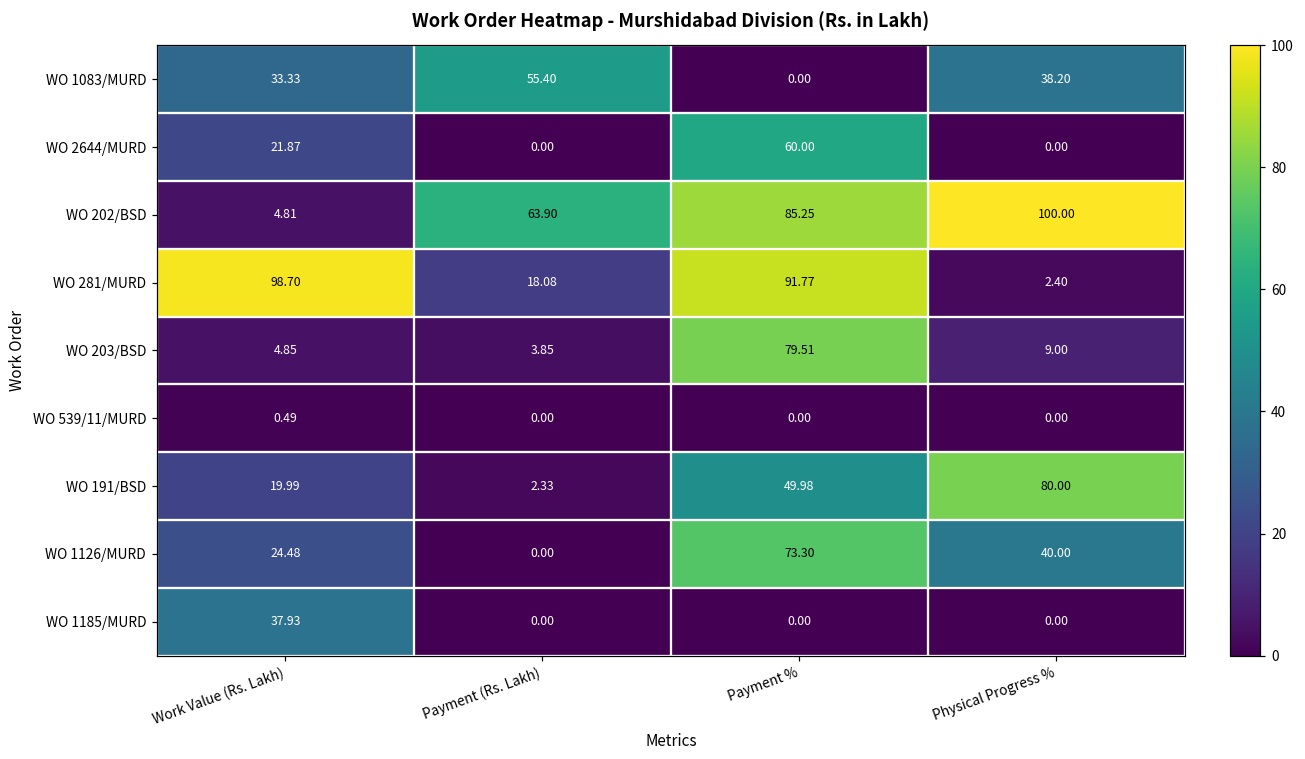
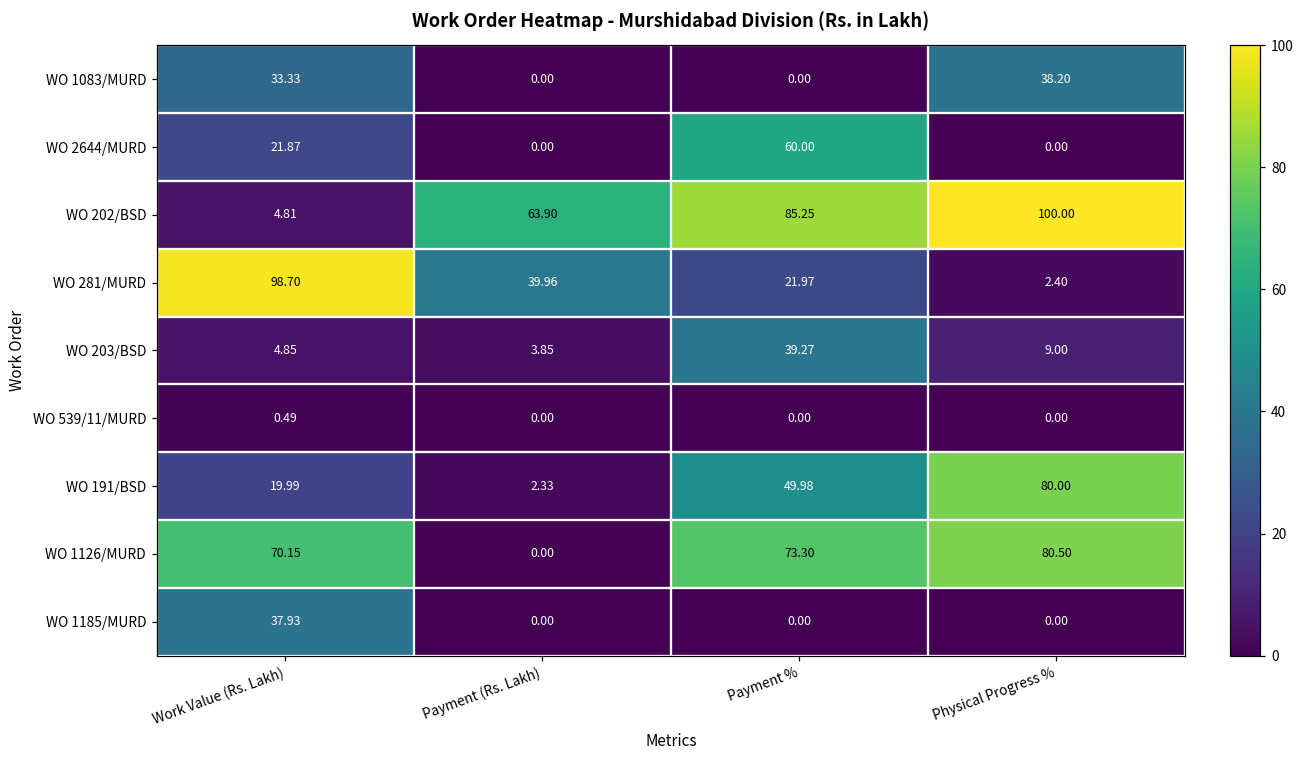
  {
    "WO 1083/MURD": {
      "Work Value (Rs. Lakh)": 33.33,
-     "Payment (Rs. Lakh)": 55.40,
+     "Payment (Rs. Lakh)": 0.00,
      "Payment %": 0.00,
      "Physical Progress %": 38.20
    },
    "WO 2644/MURD": {
      "Work Value (Rs. Lakh)": 21.87,
      "Payment (Rs. Lakh)": 0.00,
      "Payment %": 60.00,
      "Physical Progress %": 0.00
    },
    "WO 202/BSD": {
      "Work Value (Rs. Lakh)": 4.81,
      "Payment (Rs. Lakh)": 63.90,
      "Payment %": 85.25,
      "Physical Progress %": 100.00
    },
    "WO 281/MURD": {
      "Work Value (Rs. Lakh)": 98.70,
-     "Payment (Rs. Lakh)": 18.08,
-     "Payment %": 91.77,
+     "Payment (Rs. Lakh)": 39.96,
+     "Payment %": 21.97,
      "Physical Progress %": 2.40
    },
    "WO 203/BSD": {
      "Work Value (Rs. Lakh)": 4.85,
      "Payment (Rs. Lakh)": 3.85,
-     "Payment %": 79.51,
+     "Payment %": 39.27,
      "Physical Progress %": 9.00
    },
    "WO 539/11/MURD": {
      "Work Value (Rs. Lakh)": 0.49,
      "Payment (Rs. Lakh)": 0.00,
      "Payment %": 0.00,
      "Physical Progress %": 0.00
    },
    "WO 191/BSD": {
      "Work Value (Rs. Lakh)": 19.99,
      "Payment (Rs. Lakh)": 2.33,
      "Payment %": 49.98,
      "Physical Progress %": 80.00
    },
    "WO 1126/MURD": {
-     "Work Value (Rs. Lakh)": 24.48,
+     "Work Value (Rs. Lakh)": 70.15,
      "Payment (Rs. Lakh)": 0.00,
      "Payment %": 73.30,
-     "Physical Progress %": 40.00
+     "Physical Progress %": 80.50
    },
    "WO 1185/MURD": {
      "Work Value (Rs. Lakh)": 37.93,
      "Payment (Rs. Lakh)": 0.00,
      "Payment %": 0.00,
      "Physical Progress %": 0.00
    }
  }
